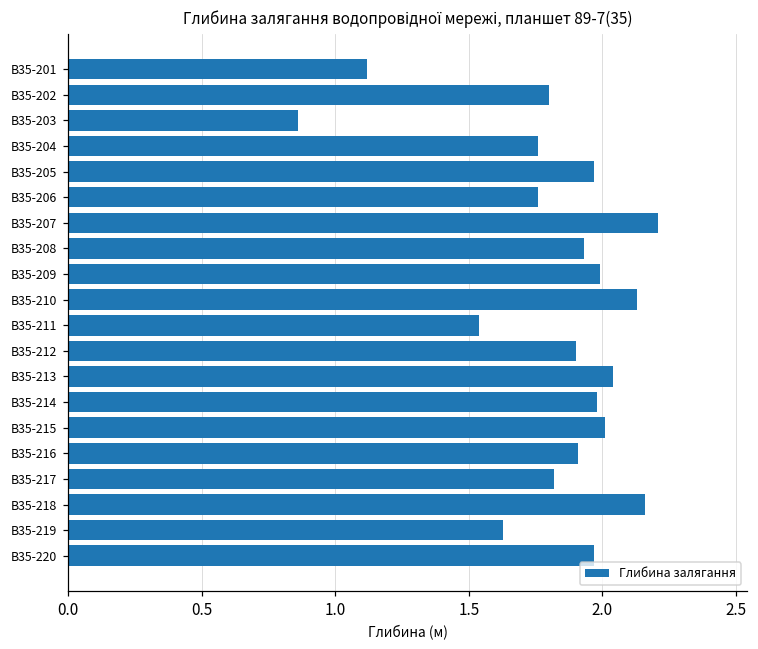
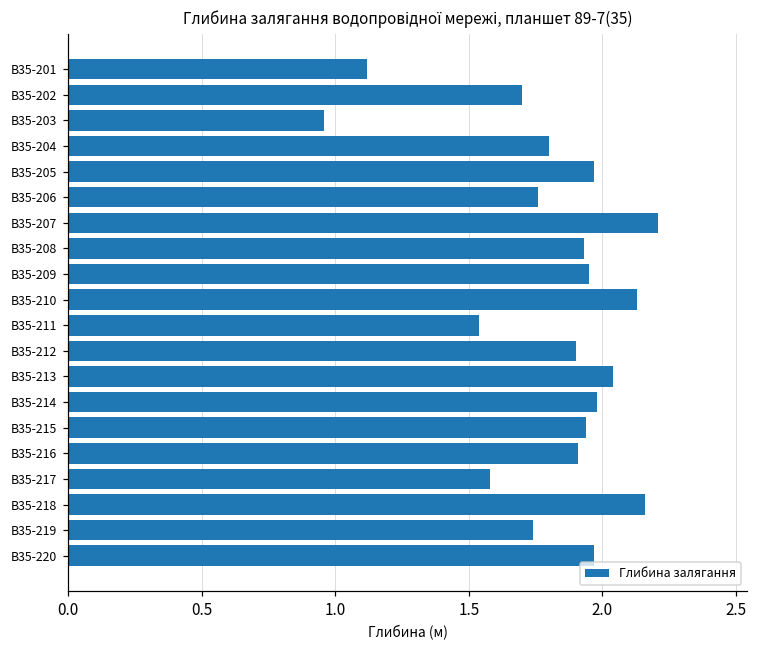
  {
    "В35-201": 1.12,
-   "В35-202": 1.8,
-   "В35-203": 0.86,
-   "В35-204": 1.76,
+   "В35-202": 1.7,
+   "В35-203": 0.96,
+   "В35-204": 1.80,
    "В35-205": 1.97,
    "В35-206": 1.76,
    "В35-207": 2.21,
    "В35-208": 1.93,
-   "В35-209": 1.99,
+   "В35-209": 1.95,
    "В35-210": 2.13,
    "В35-211": 1.54,
    "В35-212": 1.90,
    "В35-213": 2.04,
    "В35-214": 1.98,
-   "В35-215": 2.01,
+   "В35-215": 1.94,
    "В35-216": 1.91,
-   "В35-217": 1.82,
+   "В35-217": 1.58,
    "В35-218": 2.16,
-   "В35-219": 1.63,
+   "В35-219": 1.74,
    "В35-220": 1.97
  }
